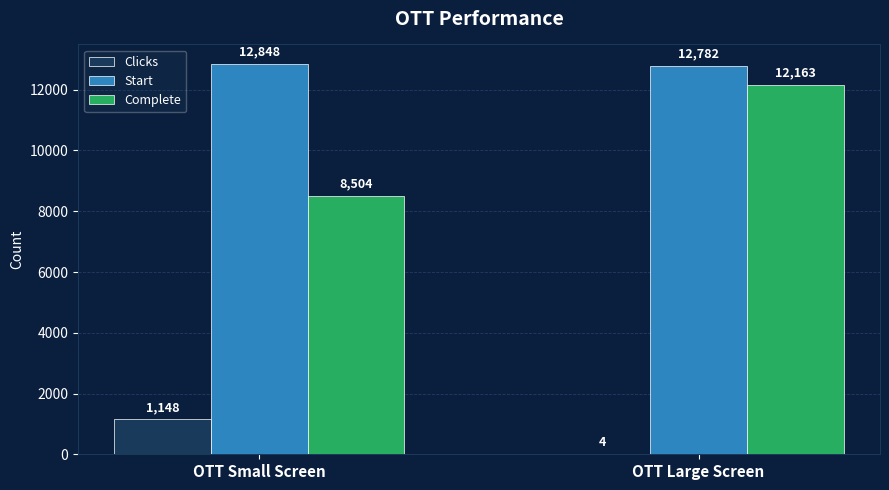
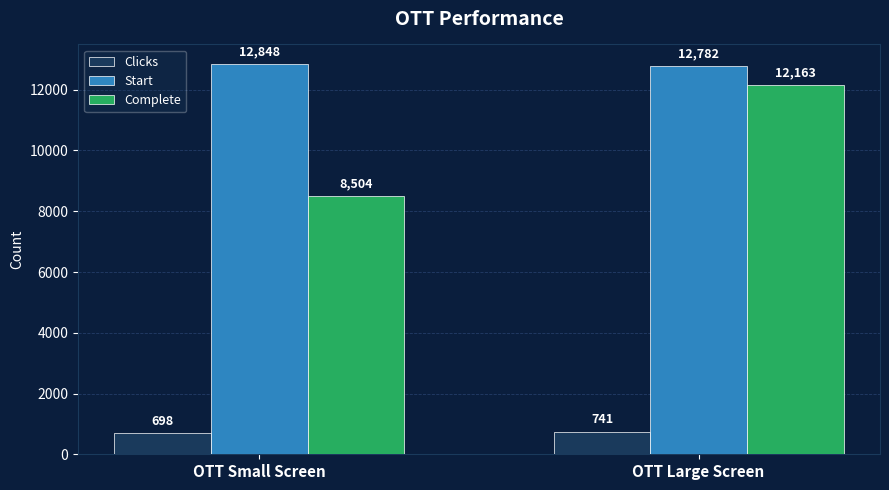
  {
    "Clicks": {
-     "OTT Small Screen": "1,148",
-     "OTT Large Screen": "4"
+     "OTT Small Screen": "698",
+     "OTT Large Screen": "741"
    },
    "Start": {
      "OTT Small Screen": "12,848",
      "OTT Large Screen": "12,782"
    },
    "Complete": {
      "OTT Small Screen": "8,504",
      "OTT Large Screen": "12,163"
    }
  }
